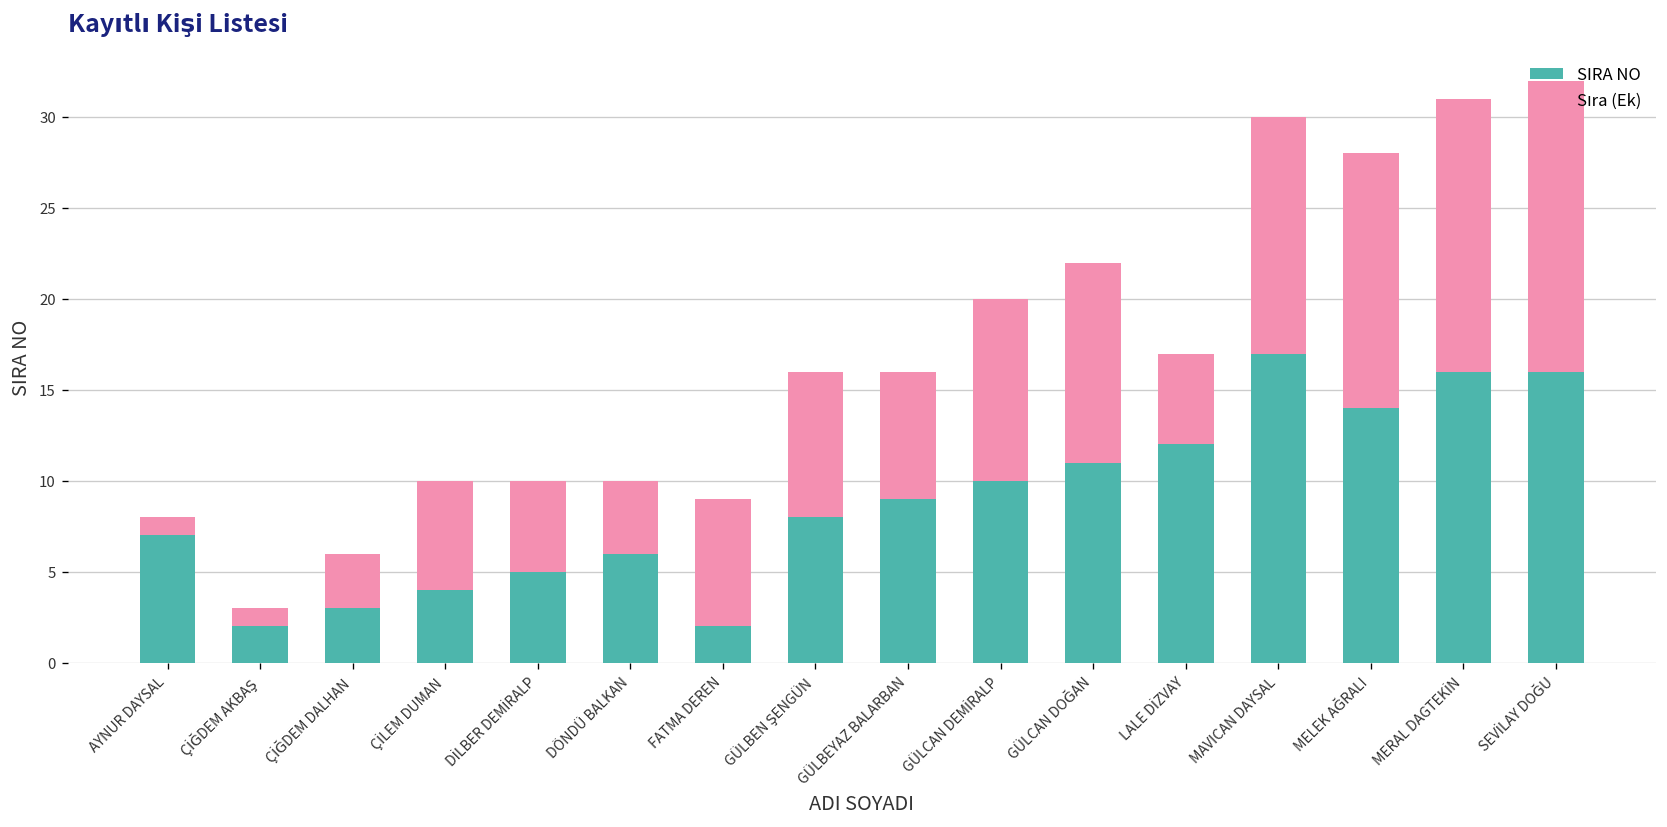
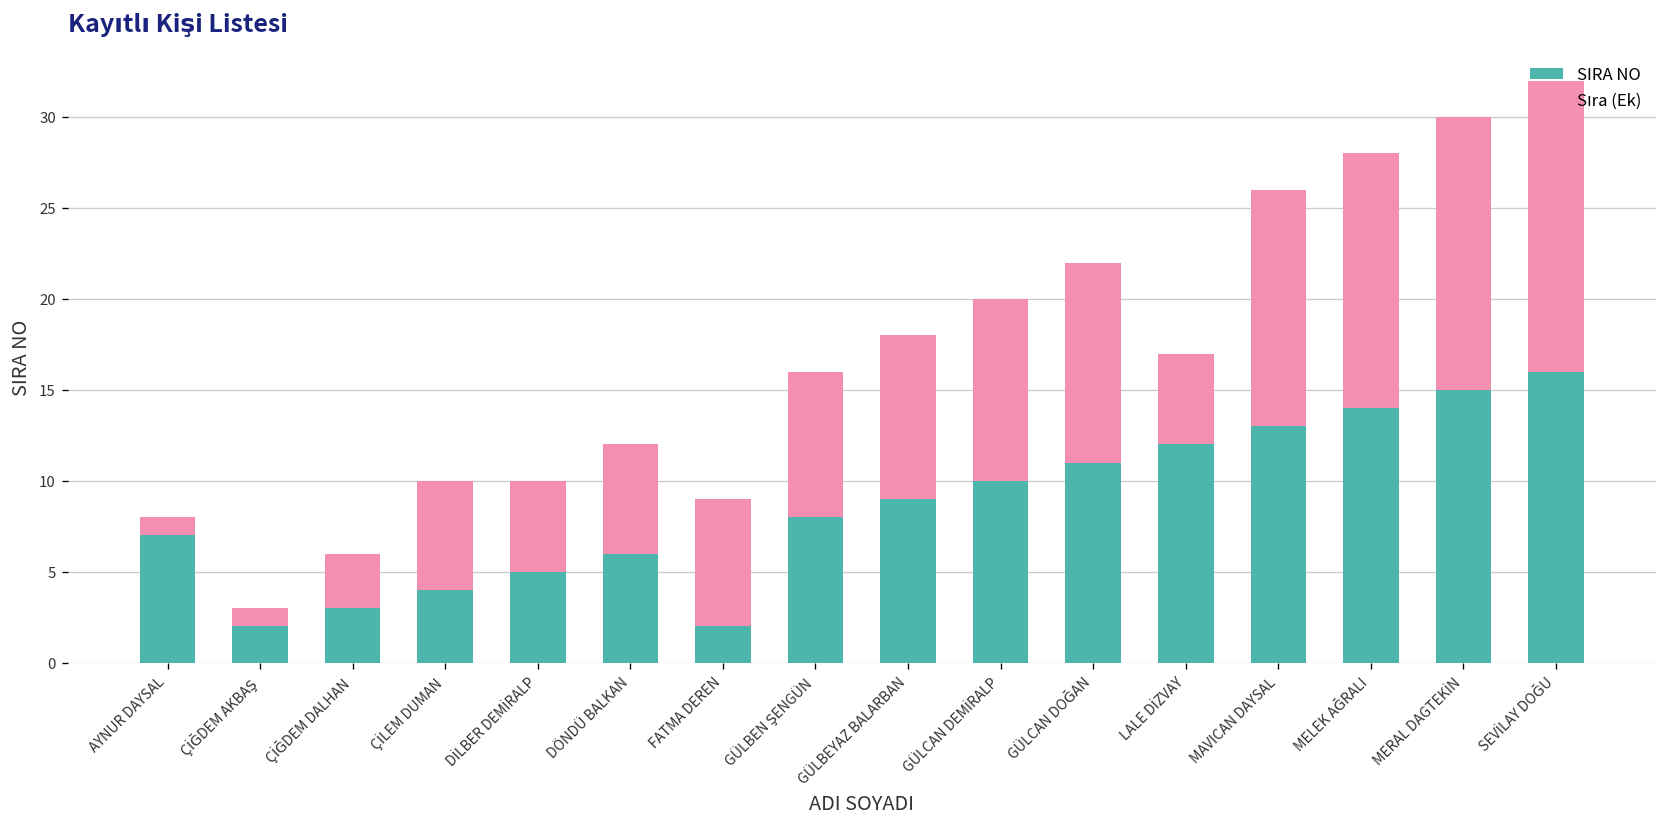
  {
    "SIRA NO": {
      "AYNUR DAYSAL": 7,
      "ÇİĞDEM AKBAŞ": 2,
      "ÇİĞDEM DALHAN": 3,
      "ÇİLEM DUMAN": 4,
      "DİLBER DEMİRALP": 5,
      "DÖNDÜ BALKAN": 6,
      "FATMA DEREN": 2,
      "GÜLBEN ŞENGÜN": 8,
      "GÜLBEYAZ BALARBAN": 9,
      "GÜLCAN DEMİRALP": 10,
      "GÜLCAN DOĞAN": 11,
      "LALE DİZVAY": 12,
-     "MAVICAN DAYSAL": 17,
+     "MAVICAN DAYSAL": 13,
      "MELEK AĞRALI": 14,
-     "MERAL DAGTEKİN": 16,
+     "MERAL DAGTEKİN": 15,
      "SEVİLAY DOĞU": 16
    },
    "Sıra (Ek)": {
      "AYNUR DAYSAL": 1,
      "ÇİĞDEM AKBAŞ": 1,
      "ÇİĞDEM DALHAN": 3,
      "ÇİLEM DUMAN": 6,
      "DİLBER DEMİRALP": 5,
-     "DÖNDÜ BALKAN": 4,
+     "DÖNDÜ BALKAN": 6,
      "FATMA DEREN": 7,
      "GÜLBEN ŞENGÜN": 8,
-     "GÜLBEYAZ BALARBAN": 7,
+     "GÜLBEYAZ BALARBAN": 9,
      "GÜLCAN DEMİRALP": 10,
      "GÜLCAN DOĞAN": 11,
      "LALE DİZVAY": 5,
      "MAVICAN DAYSAL": 13,
      "MELEK AĞRALI": 14,
      "MERAL DAGTEKİN": 15,
      "SEVİLAY DOĞU": 16
    }
  }
